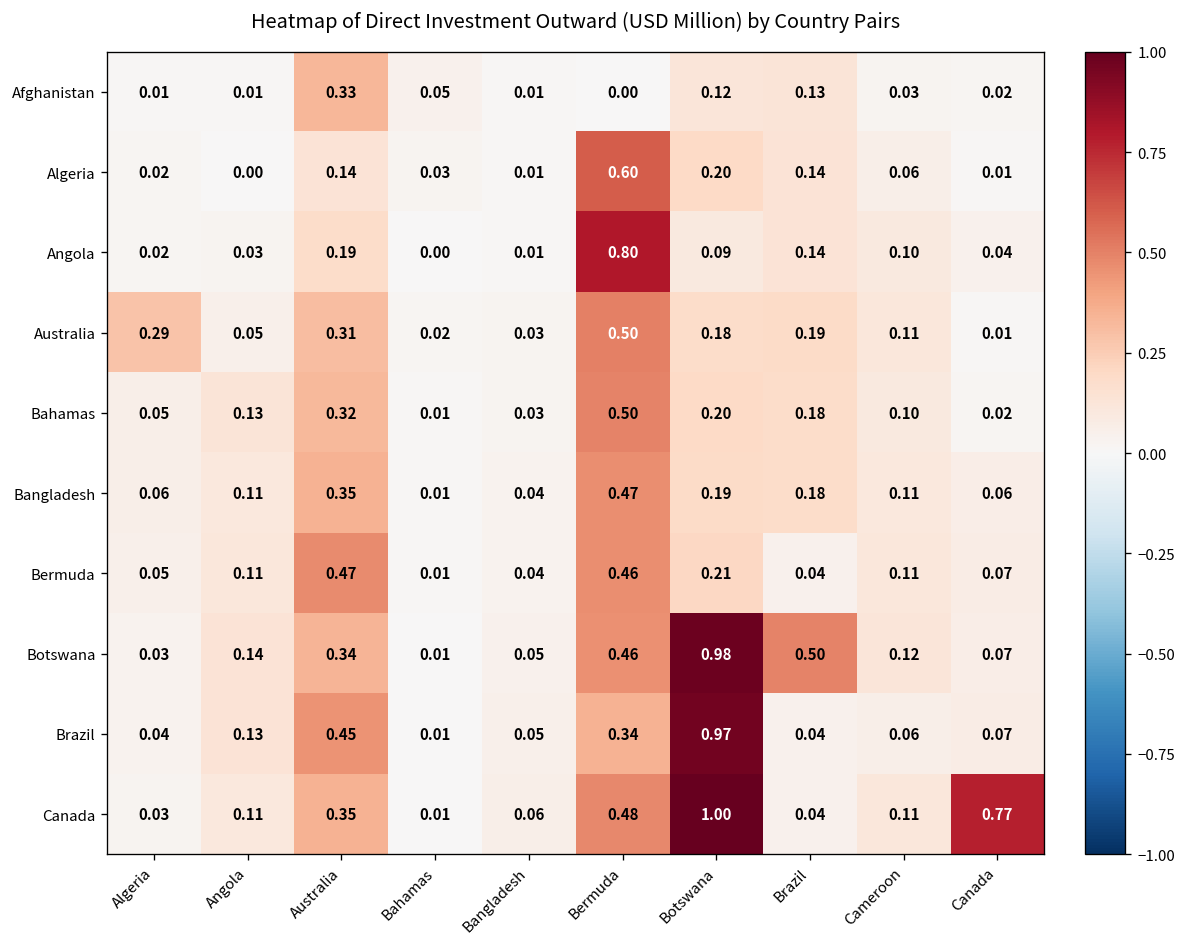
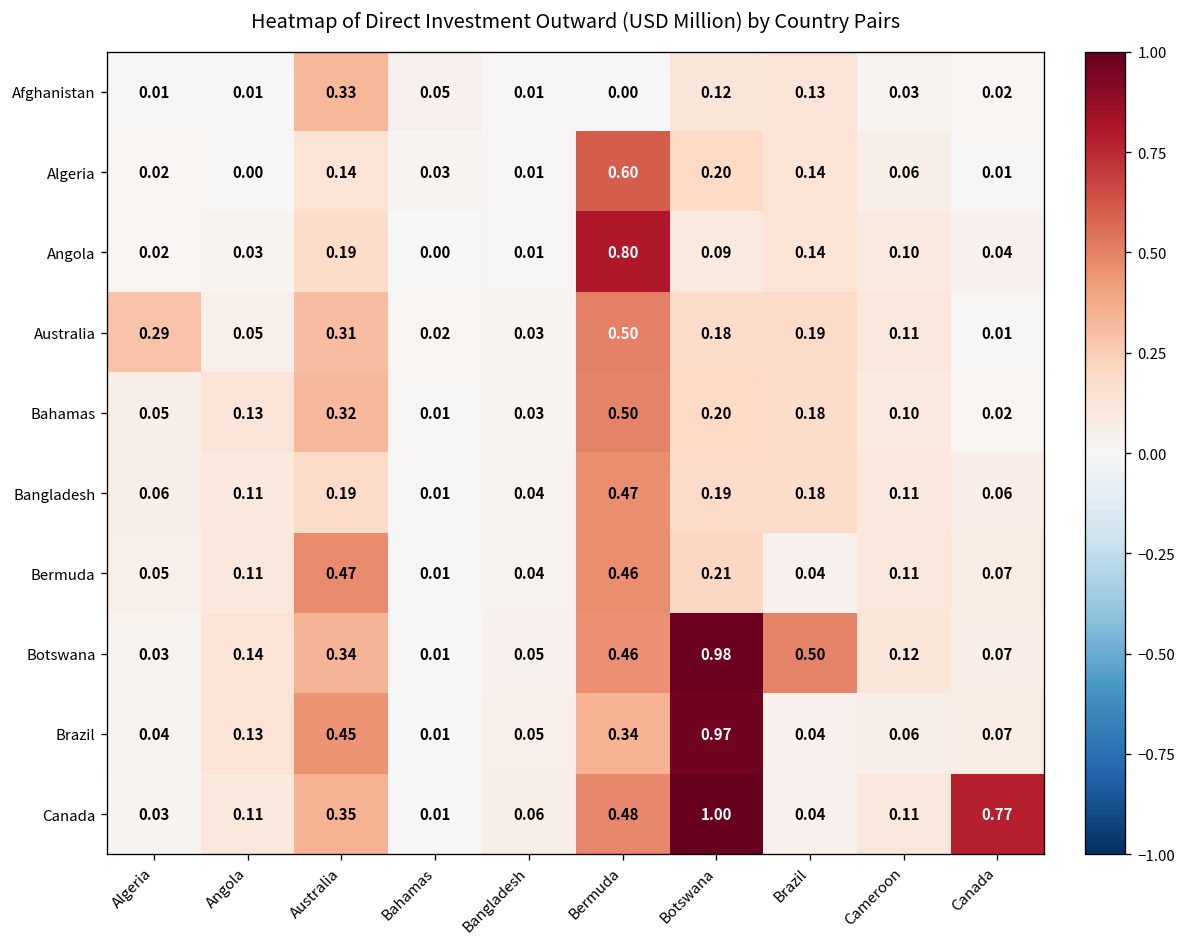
  {
    "Afghanistan": {
      "Algeria": 0.01,
      "Angola": 0.01,
      "Australia": 0.33,
      "Bahamas": 0.05,
      "Bangladesh": 0.01,
      "Bermuda": 0.00,
      "Botswana": 0.12,
      "Brazil": 0.13,
      "Cameroon": 0.03,
      "Canada": 0.02
    },
    "Algeria": {
      "Algeria": 0.02,
      "Angola": 0.00,
      "Australia": 0.14,
      "Bahamas": 0.03,
      "Bangladesh": 0.01,
      "Bermuda": 0.60,
      "Botswana": 0.20,
      "Brazil": 0.14,
      "Cameroon": 0.06,
      "Canada": 0.01
    },
    "Angola": {
      "Algeria": 0.02,
      "Angola": 0.03,
      "Australia": 0.19,
      "Bahamas": 0.00,
      "Bangladesh": 0.01,
      "Bermuda": 0.80,
      "Botswana": 0.09,
      "Brazil": 0.14,
      "Cameroon": 0.10,
      "Canada": 0.04
    },
    "Australia": {
      "Algeria": 0.29,
      "Angola": 0.05,
      "Australia": 0.31,
      "Bahamas": 0.02,
      "Bangladesh": 0.03,
      "Bermuda": 0.50,
      "Botswana": 0.18,
      "Brazil": 0.19,
      "Cameroon": 0.11,
      "Canada": 0.01
    },
    "Bahamas": {
      "Algeria": 0.05,
      "Angola": 0.13,
      "Australia": 0.32,
      "Bahamas": 0.01,
      "Bangladesh": 0.03,
      "Bermuda": 0.50,
      "Botswana": 0.20,
      "Brazil": 0.18,
      "Cameroon": 0.10,
      "Canada": 0.02
    },
    "Bangladesh": {
      "Algeria": 0.06,
      "Angola": 0.11,
-     "Australia": 0.35,
+     "Australia": 0.19,
      "Bahamas": 0.01,
      "Bangladesh": 0.04,
      "Bermuda": 0.47,
      "Botswana": 0.19,
      "Brazil": 0.18,
      "Cameroon": 0.11,
      "Canada": 0.06
    },
    "Bermuda": {
      "Algeria": 0.05,
      "Angola": 0.11,
      "Australia": 0.47,
      "Bahamas": 0.01,
      "Bangladesh": 0.04,
      "Bermuda": 0.46,
      "Botswana": 0.21,
      "Brazil": 0.04,
      "Cameroon": 0.11,
      "Canada": 0.07
    },
    "Botswana": {
      "Algeria": 0.03,
      "Angola": 0.14,
      "Australia": 0.34,
      "Bahamas": 0.01,
      "Bangladesh": 0.05,
      "Bermuda": 0.46,
      "Botswana": 0.98,
      "Brazil": 0.50,
      "Cameroon": 0.12,
      "Canada": 0.07
    },
    "Brazil": {
      "Algeria": 0.04,
      "Angola": 0.13,
      "Australia": 0.45,
      "Bahamas": 0.01,
      "Bangladesh": 0.05,
      "Bermuda": 0.34,
      "Botswana": 0.97,
      "Brazil": 0.04,
      "Cameroon": 0.06,
      "Canada": 0.07
    },
    "Canada": {
      "Algeria": 0.03,
      "Angola": 0.11,
      "Australia": 0.35,
      "Bahamas": 0.01,
      "Bangladesh": 0.06,
      "Bermuda": 0.48,
      "Botswana": 1.00,
      "Brazil": 0.04,
      "Cameroon": 0.11,
      "Canada": 0.77
    }
  }
